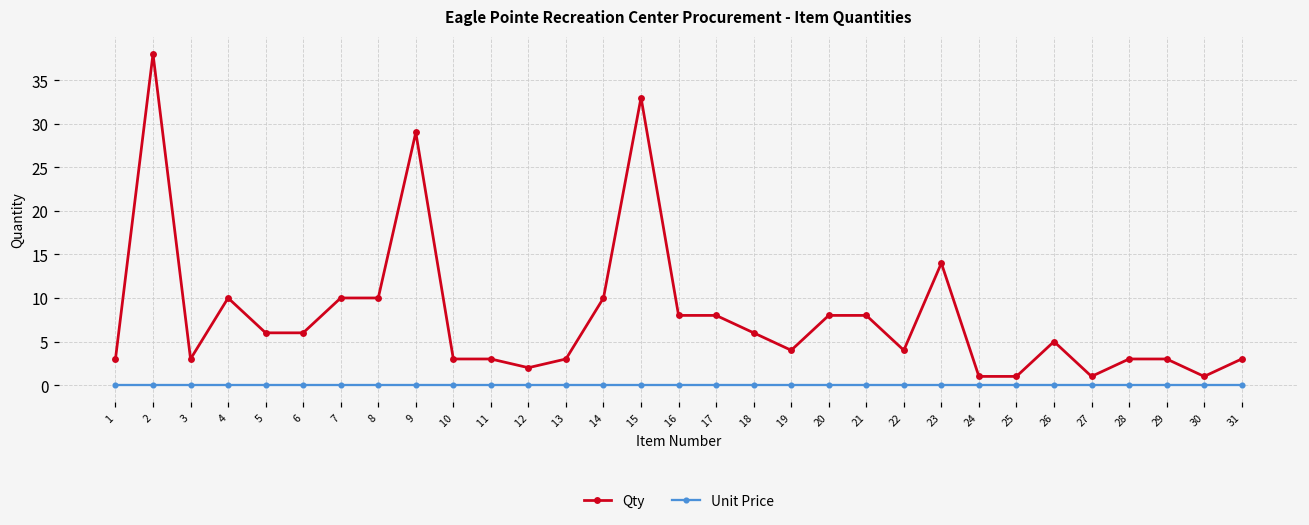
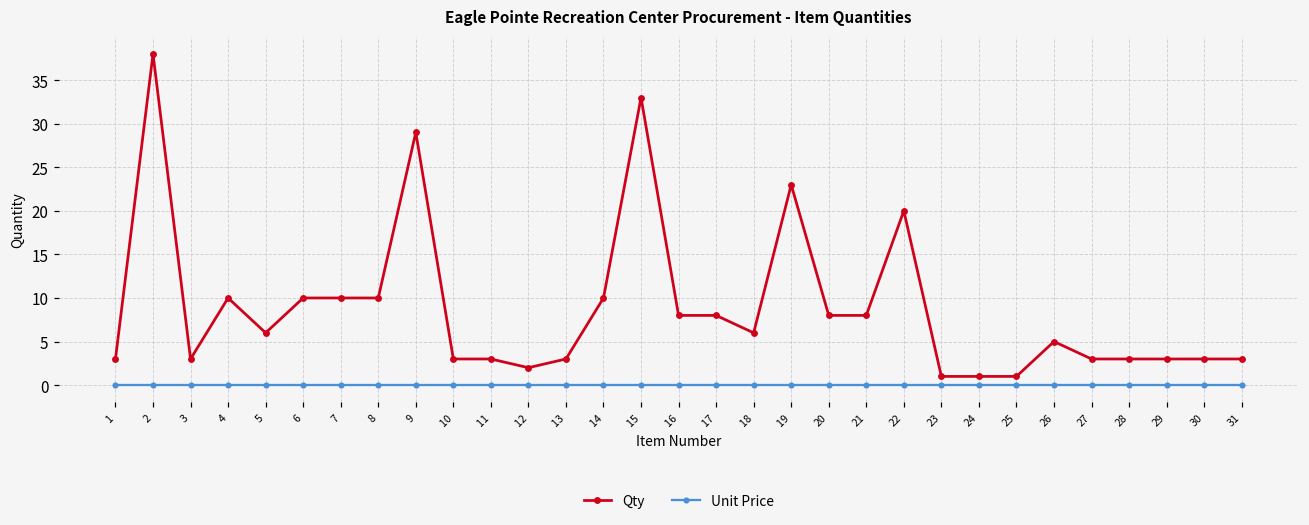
  {
    "Qty": {
      "1": 3,
      "2": 38,
      "3": 3,
      "4": 10,
      "5": 6,
-     "6": 6,
+     "6": 10,
      "7": 10,
      "8": 10,
      "9": 29,
      "10": 3,
      "11": 3,
      "12": 2,
      "13": 3,
      "14": 10,
      "15": 33,
      "16": 8,
      "17": 8,
      "18": 6,
-     "19": 4,
+     "19": 23,
      "20": 8,
      "21": 8,
-     "22": 4,
-     "23": 14,
+     "22": 20,
+     "23": 1,
      "24": 1,
      "25": 1,
      "26": 5,
-     "27": 1,
+     "27": 3,
      "28": 3,
      "29": 3,
-     "30": 1,
+     "30": 3,
      "31": 3
    },
    "Unit Price": {
      "1": 0,
      "2": 0,
      "3": 0,
      "4": 0,
      "5": 0,
      "6": 0,
      "7": 0,
      "8": 0,
      "9": 0,
      "10": 0,
      "11": 0,
      "12": 0,
      "13": 0,
      "14": 0,
      "15": 0,
      "16": 0,
      "17": 0,
      "18": 0,
      "19": 0,
      "20": 0,
      "21": 0,
      "22": 0,
      "23": 0,
      "24": 0,
      "25": 0,
      "26": 0,
      "27": 0,
      "28": 0,
      "29": 0,
      "30": 0,
      "31": 0
    }
  }
